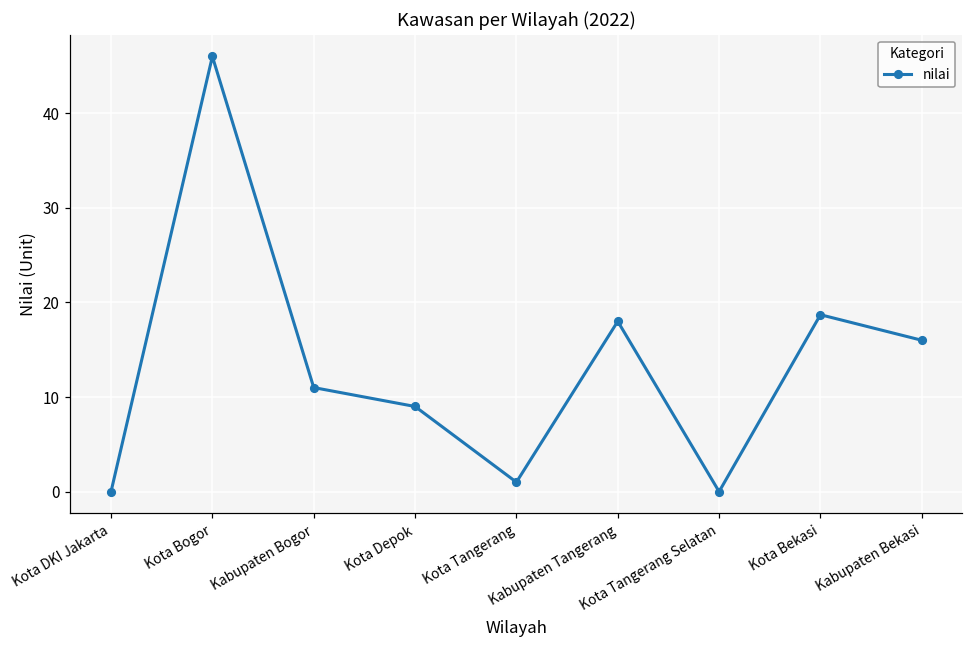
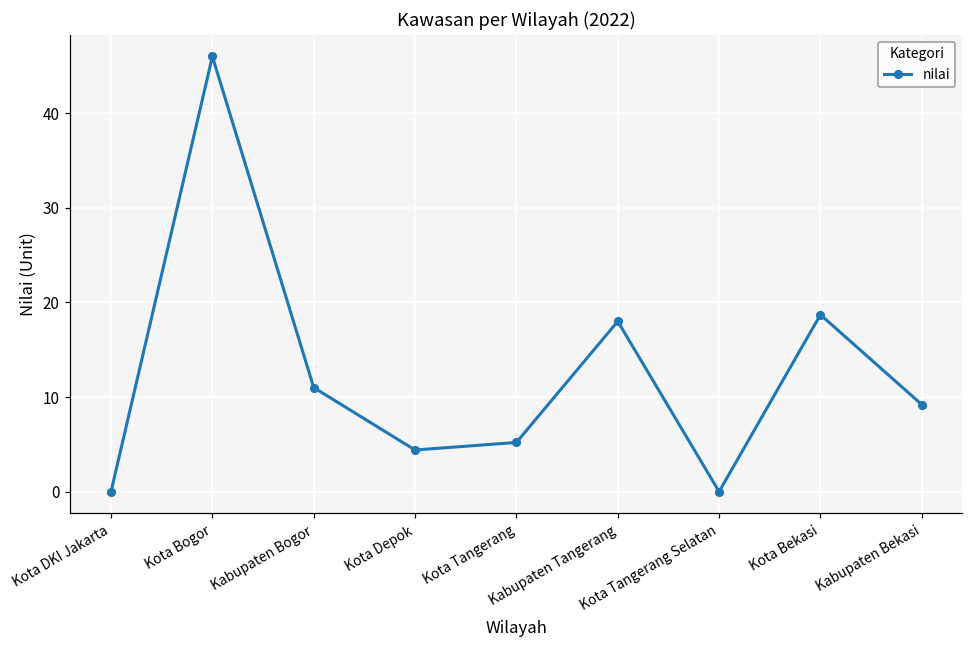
  {
    "Kota DKI Jakarta": 0,
    "Kota Bogor": 46,
    "Kabupaten Bogor": 11,
-   "Kota Depok": 9,
-   "Kota Tangerang": 1,
+   "Kota Depok": 4,
+   "Kota Tangerang": 5,
    "Kabupaten Tangerang": 18,
    "Kota Tangerang Selatan": 0,
    "Kota Bekasi": 19,
-   "Kabupaten Bekasi": 16
+   "Kabupaten Bekasi": 9
  }
